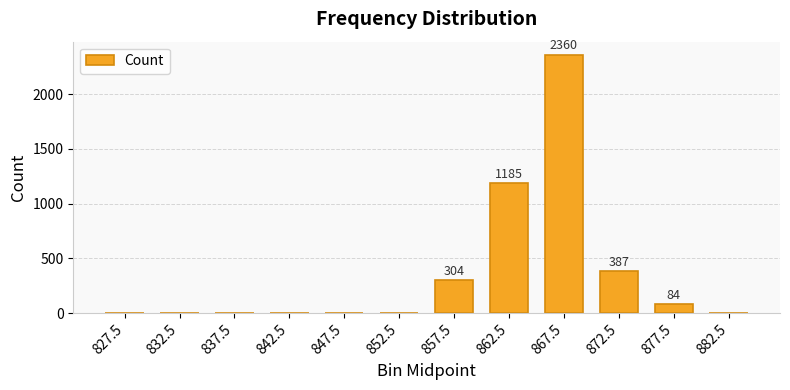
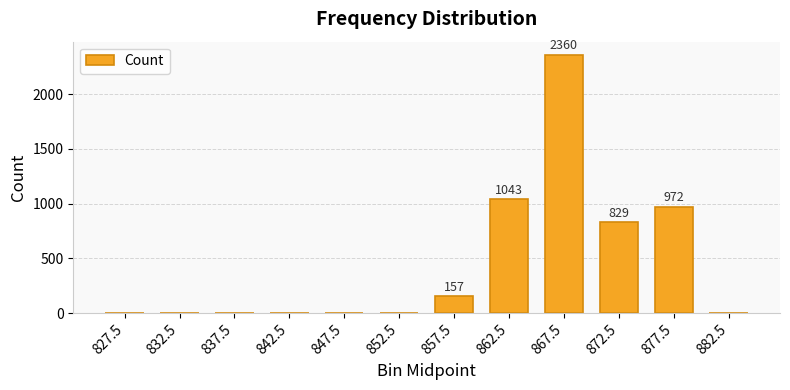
  {
-   "857.5": 304,
-   "862.5": 1185,
+   "857.5": 157,
+   "862.5": 1043,
    "867.5": 2360,
-   "872.5": 387,
-   "877.5": 84
+   "872.5": 829,
+   "877.5": 972
  }
